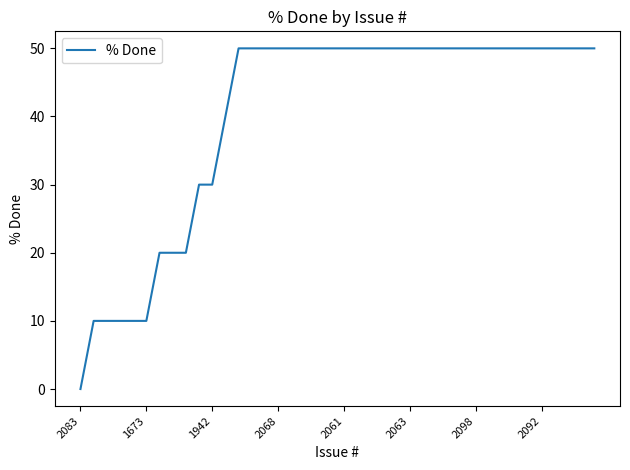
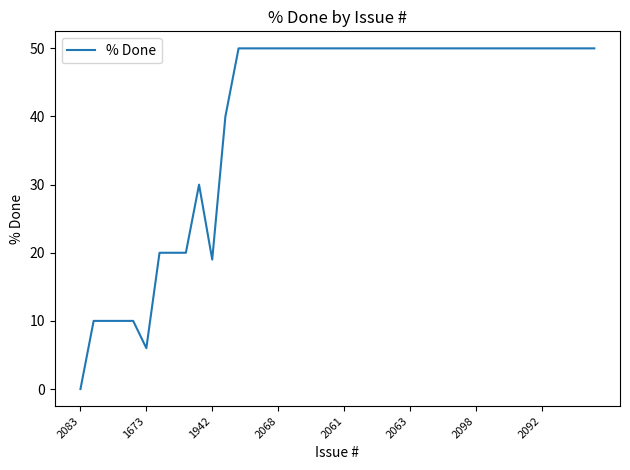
  {
    "2083": 0,
-   "1673": 10,
-   "1942": 30,
+   "1673": 6,
+   "1942": 19,
    "2068": 50,
    "2061": 50,
    "2063": 50,
    "2098": 50,
    "2092": 50
  }
